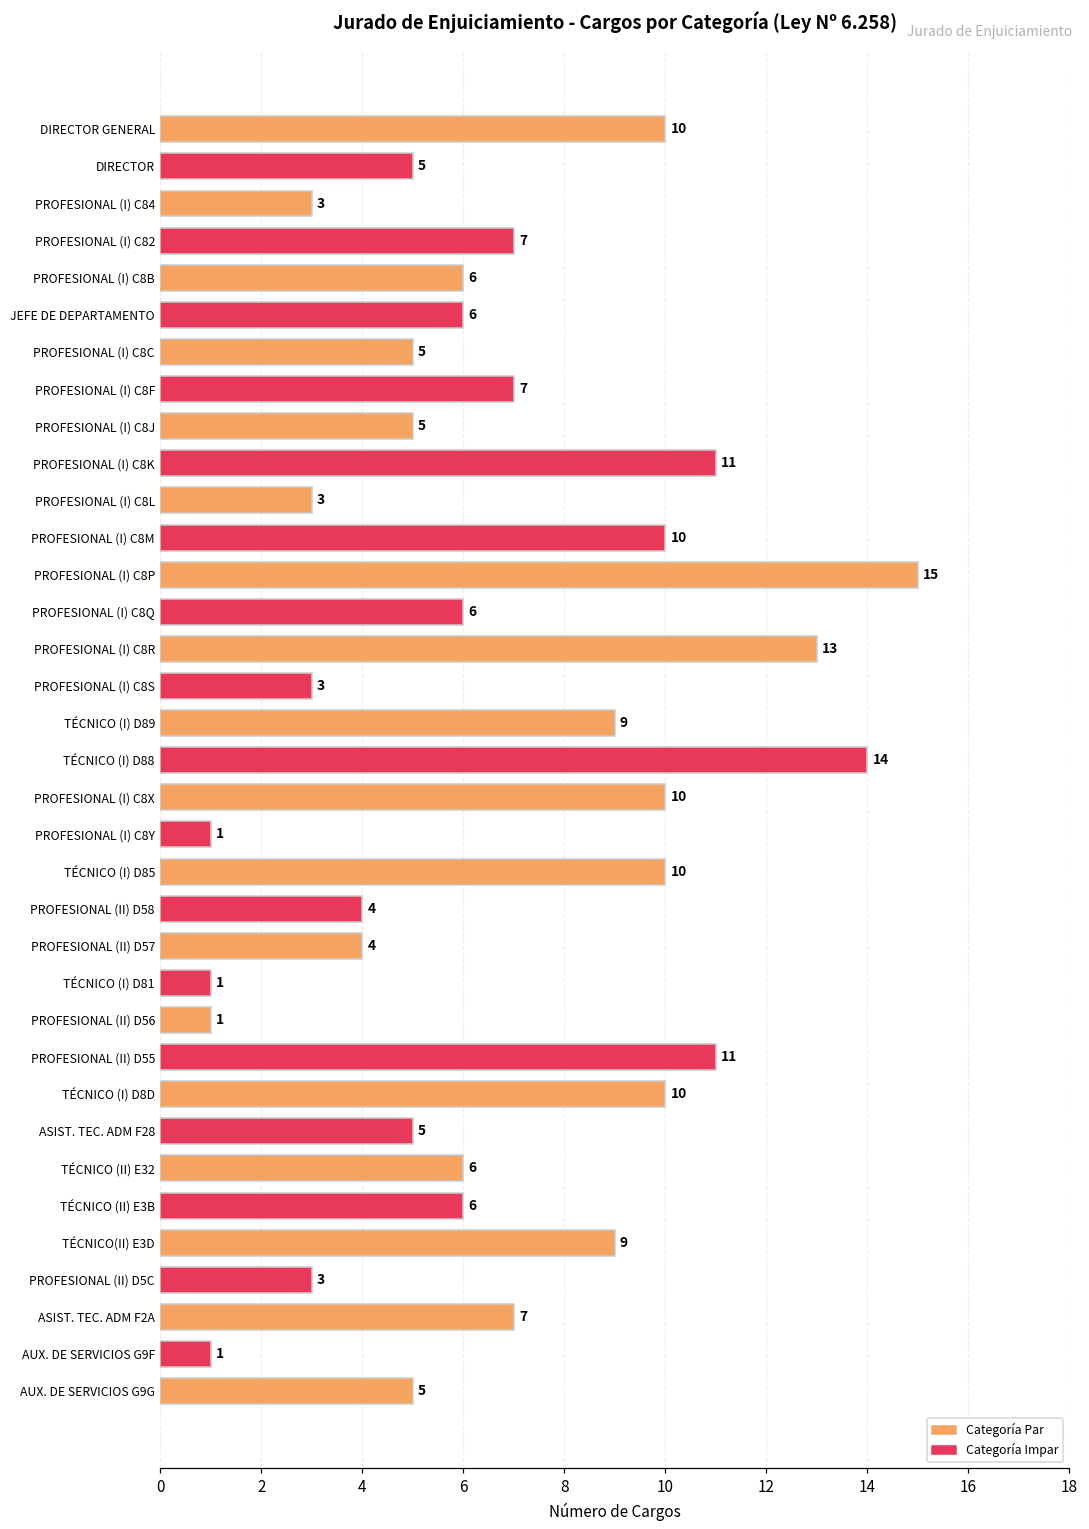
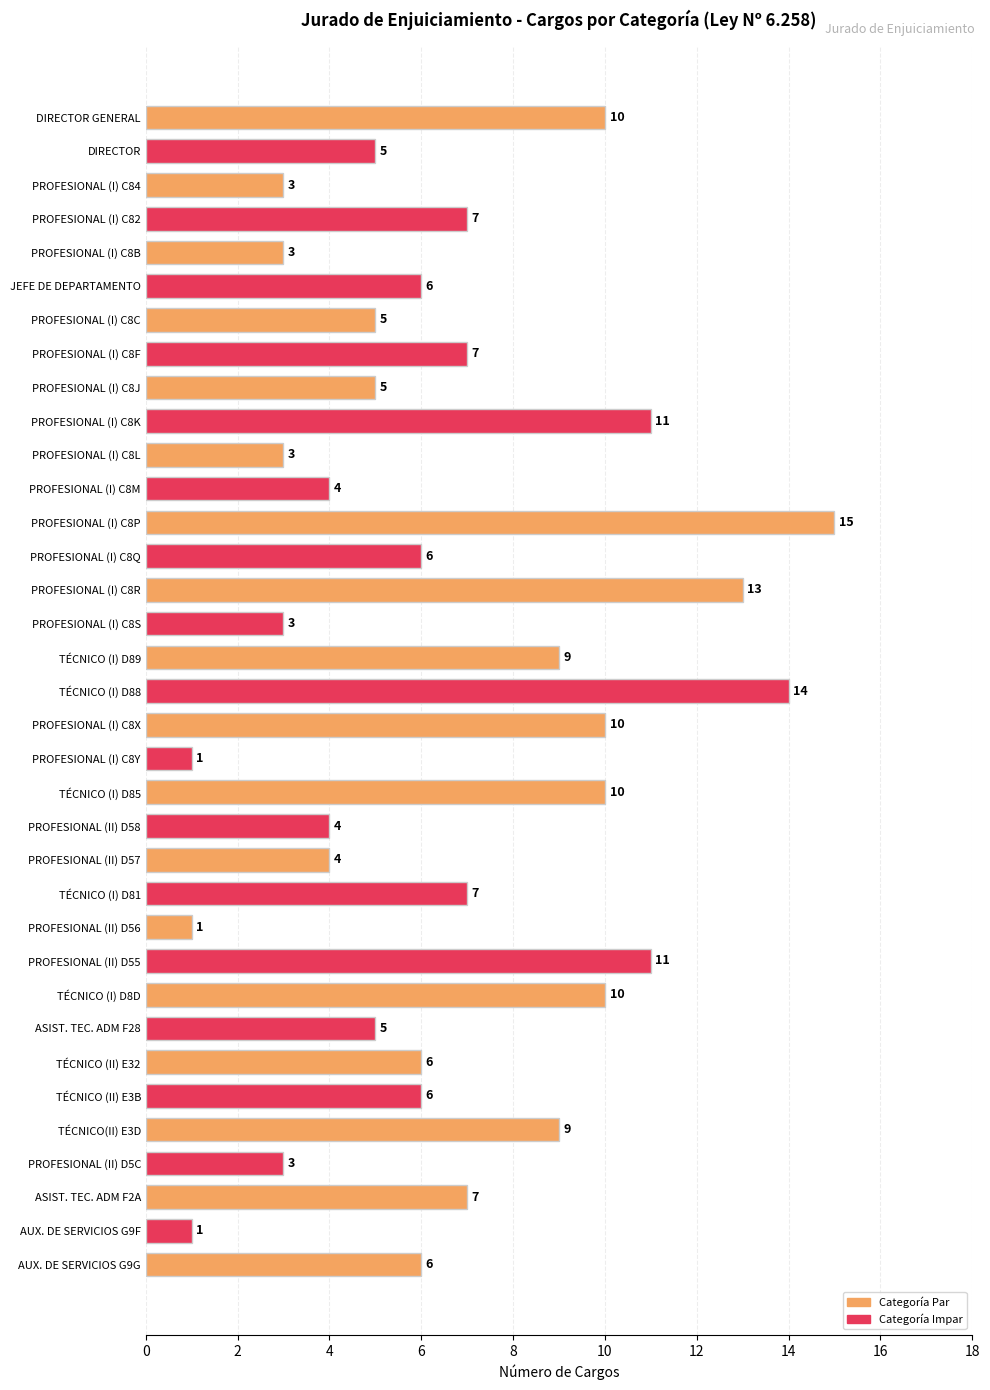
  {
    "DIRECTOR GENERAL": 10,
    "DIRECTOR": 5,
    "PROFESIONAL (I) C84": 3,
    "PROFESIONAL (I) C82": 7,
-   "PROFESIONAL (I) C8B": 6,
+   "PROFESIONAL (I) C8B": 3,
    "JEFE DE DEPARTAMENTO": 6,
    "PROFESIONAL (I) C8C": 5,
    "PROFESIONAL (I) C8F": 7,
    "PROFESIONAL (I) C8J": 5,
    "PROFESIONAL (I) C8K": 11,
    "PROFESIONAL (I) C8L": 3,
-   "PROFESIONAL (I) C8M": 10,
+   "PROFESIONAL (I) C8M": 4,
    "PROFESIONAL (I) C8P": 15,
    "PROFESIONAL (I) C8Q": 6,
    "PROFESIONAL (I) C8R": 13,
    "PROFESIONAL (I) C8S": 3,
    "TÉCNICO (I) D89": 9,
    "TÉCNICO (I) D88": 14,
    "PROFESIONAL (I) C8X": 10,
    "PROFESIONAL (I) C8Y": 1,
    "TÉCNICO (I) D85": 10,
    "PROFESIONAL (II) D58": 4,
    "PROFESIONAL (II) D57": 4,
-   "TÉCNICO (I) D81": 1,
+   "TÉCNICO (I) D81": 7,
    "PROFESIONAL (II) D56": 1,
    "PROFESIONAL (II) D55": 11,
    "TÉCNICO (I) D8D": 10,
    "ASIST. TEC. ADM F28": 5,
    "TÉCNICO (II) E32": 6,
    "TÉCNICO (II) E3B": 6,
    "TÉCNICO(II) E3D": 9,
    "PROFESIONAL (II) D5C": 3,
    "ASIST. TEC. ADM F2A": 7,
    "AUX. DE SERVICIOS G9F": 1,
-   "AUX. DE SERVICIOS G9G": 5
+   "AUX. DE SERVICIOS G9G": 6
  }
